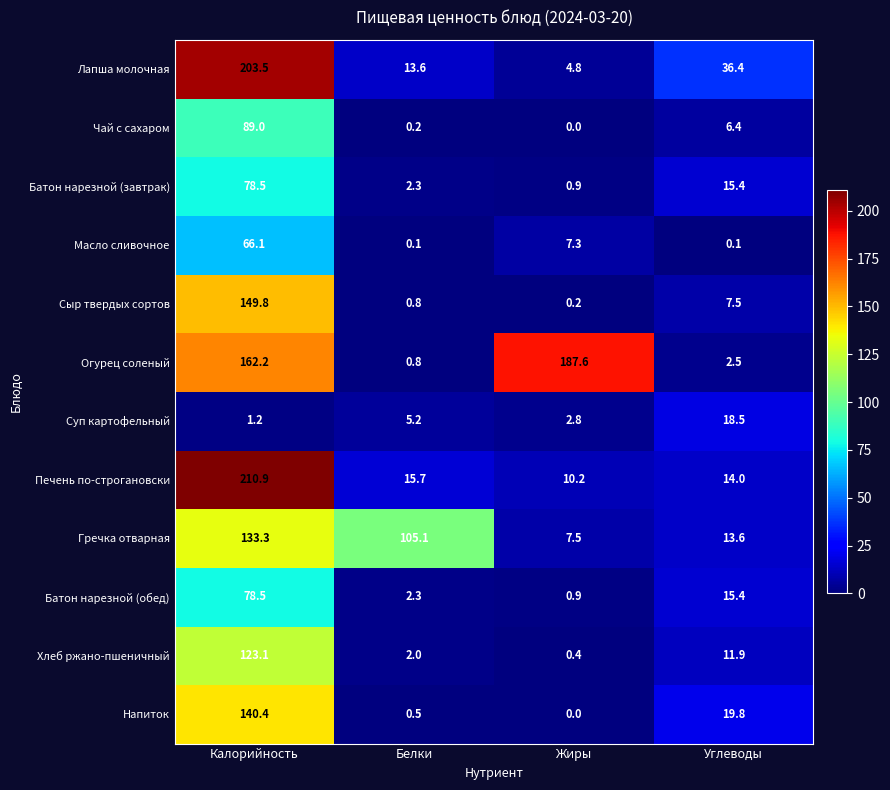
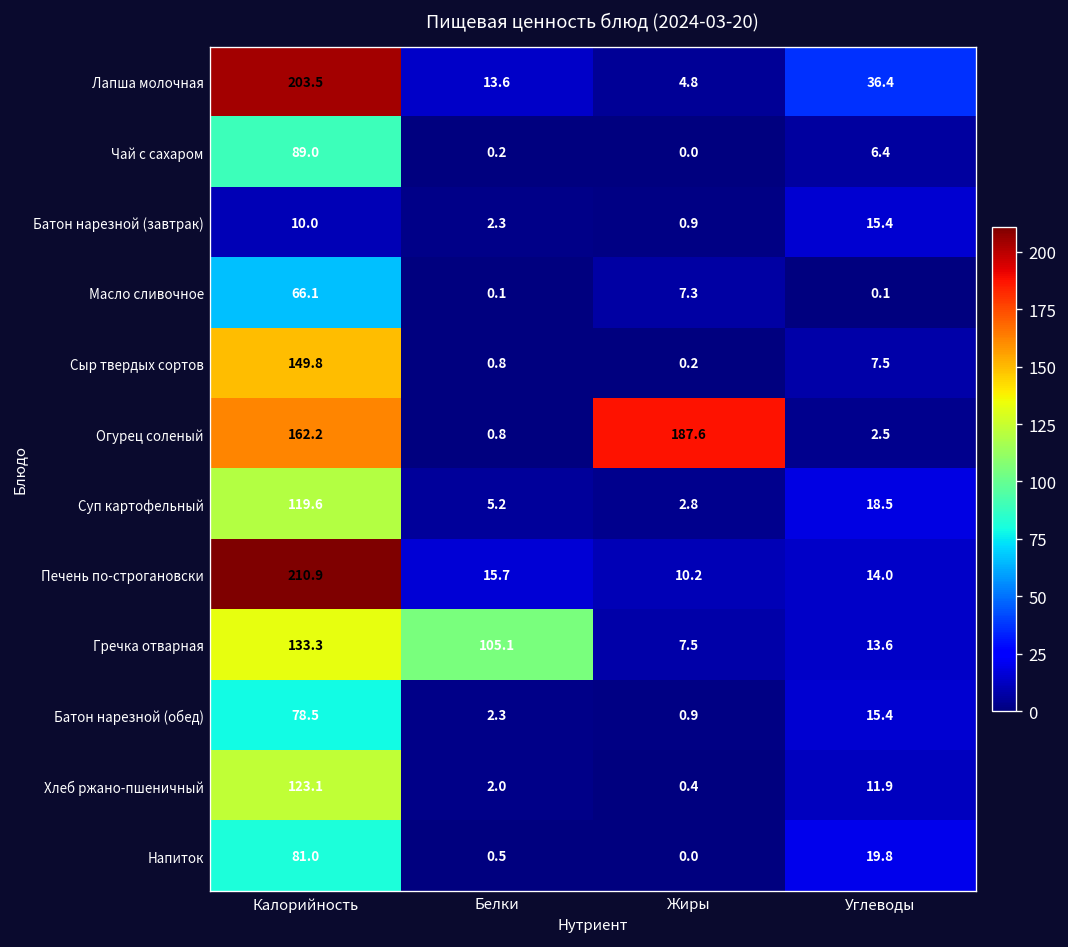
  {
    "Лапша молочная": {
      "Калорийность": 203.5,
      "Белки": 13.6,
      "Жиры": 4.8,
      "Углеводы": 36.4
    },
    "Чай с сахаром": {
      "Калорийность": 89.0,
      "Белки": 0.2,
      "Жиры": 0.0,
      "Углеводы": 6.4
    },
    "Батон нарезной (завтрак)": {
-     "Калорийность": 78.5,
+     "Калорийность": 10.0,
      "Белки": 2.3,
      "Жиры": 0.9,
      "Углеводы": 15.4
    },
    "Масло сливочное": {
      "Калорийность": 66.1,
      "Белки": 0.1,
      "Жиры": 7.3,
      "Углеводы": 0.1
    },
    "Сыр твердых сортов": {
      "Калорийность": 149.8,
      "Белки": 0.8,
      "Жиры": 0.2,
      "Углеводы": 7.5
    },
    "Огурец соленый": {
      "Калорийность": 162.2,
      "Белки": 0.8,
      "Жиры": 187.6,
      "Углеводы": 2.5
    },
    "Суп картофельный": {
-     "Калорийность": 1.2,
+     "Калорийность": 119.6,
      "Белки": 5.2,
      "Жиры": 2.8,
      "Углеводы": 18.5
    },
    "Печень по-строгановски": {
      "Калорийность": 210.9,
      "Белки": 15.7,
      "Жиры": 10.2,
      "Углеводы": 14.0
    },
    "Гречка отварная": {
      "Калорийность": 133.3,
      "Белки": 105.1,
      "Жиры": 7.5,
      "Углеводы": 13.6
    },
    "Батон нарезной (обед)": {
      "Калорийность": 78.5,
      "Белки": 2.3,
      "Жиры": 0.9,
      "Углеводы": 15.4
    },
    "Хлеб ржано-пшеничный": {
      "Калорийность": 123.1,
      "Белки": 2.0,
      "Жиры": 0.4,
      "Углеводы": 11.9
    },
    "Напиток": {
-     "Калорийность": 140.4,
+     "Калорийность": 81.0,
      "Белки": 0.5,
      "Жиры": 0.0,
      "Углеводы": 19.8
    }
  }
